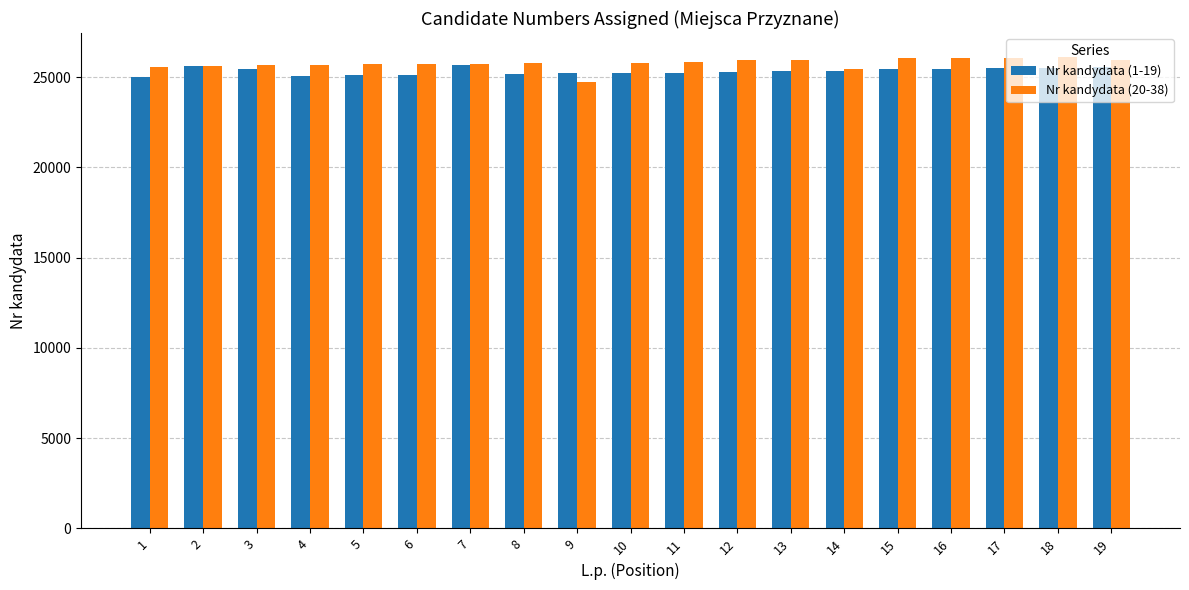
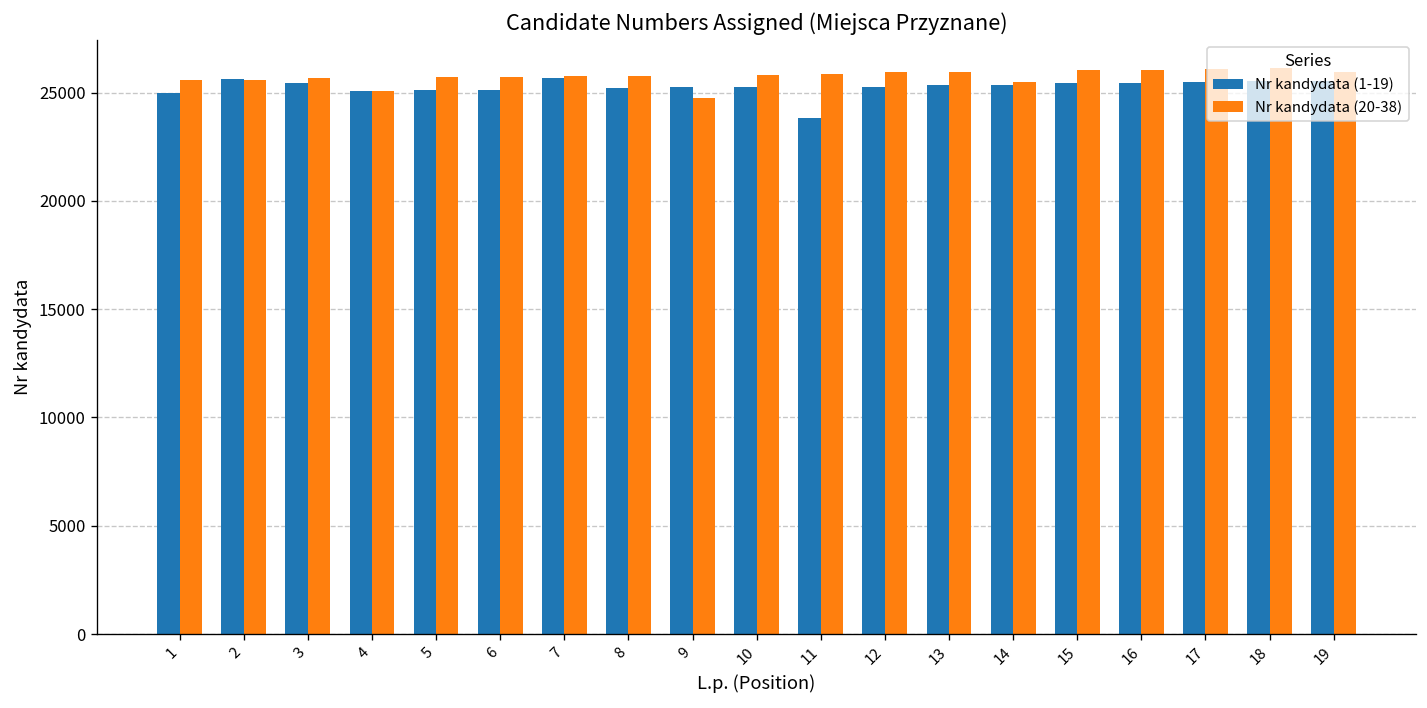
  {
    "Nr kandydata (1-19)": {
      "1": 25000,
      "2": 25600,
      "3": 25500,
      "4": 25100,
      "5": 25100,
      "6": 25100,
      "7": 25700,
      "8": 25200,
      "9": 25200,
      "10": 25200,
-     "11": 25200,
+     "11": 23800,
      "12": 25300,
      "13": 25300,
      "14": 25400,
      "15": 25400,
      "16": 25500,
      "17": 25500
    },
    "Nr kandydata (20-38)": {
      "1": 25600,
      "2": 25600,
      "3": 25700,
-     "4": 25700,
+     "4": 25100,
      "5": 25700,
      "6": 25700,
      "7": 25700,
      "8": 25800,
      "9": 24700,
      "10": 25800,
      "11": 25800,
      "12": 26000,
      "13": 26000,
      "14": 25500,
      "15": 26000,
      "16": 26000
    }
  }
